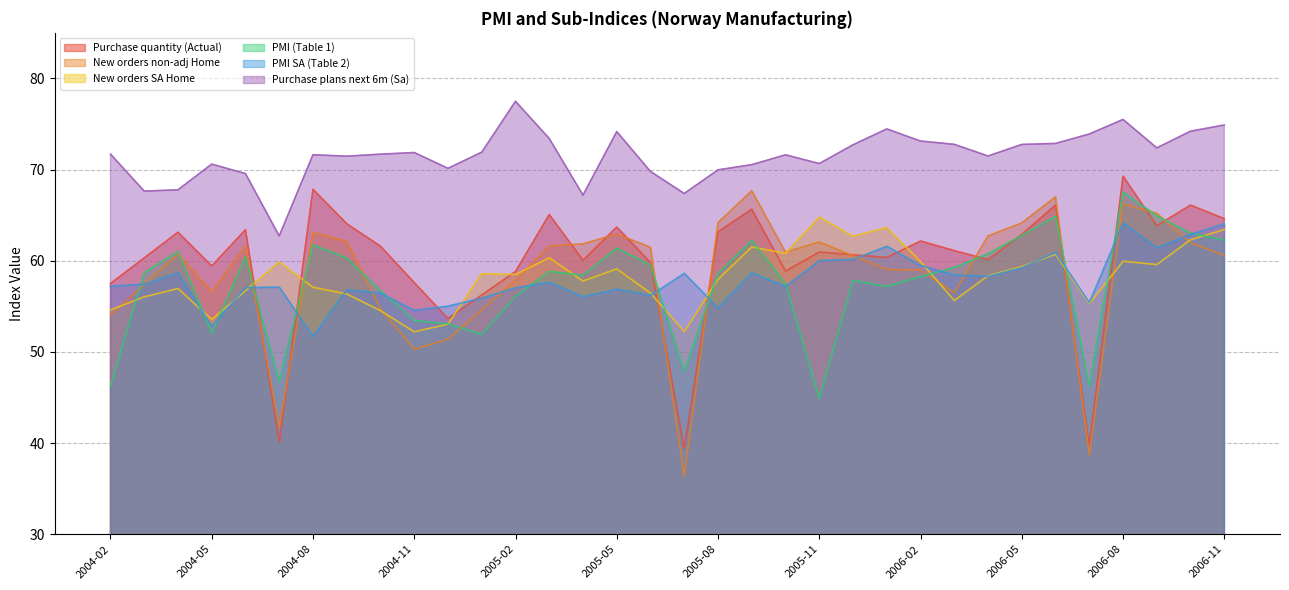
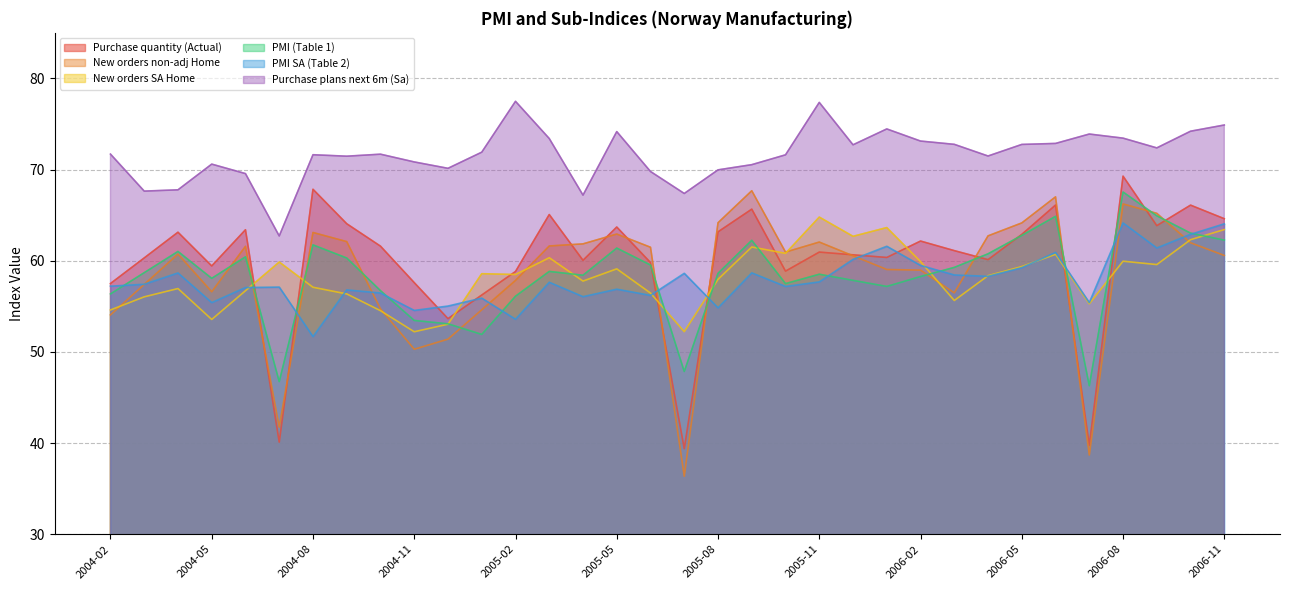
  {
    "PMI (Table 1)": {
-     "2004-02": 46,
-     "2004-05": 52,
+     "2004-02": 56,
+     "2004-05": 58,
      "2004-08": 62,
      "2004-11": 53,
      "2005-02": 56,
      "2005-05": 61,
      "2005-08": 59,
-     "2005-11": 45,
+     "2005-11": 59,
      "2006-02": 58,
      "2006-08": 68,
      "2006-11": 62
    },
    "PMI SA (Table 2)": {
      "2004-02": 57,
-     "2004-05": 53,
+     "2004-05": 55,
      "2004-08": 52,
      "2004-11": 55,
-     "2005-02": 57,
+     "2005-02": 54,
      "2005-05": 57,
      "2005-08": 55,
-     "2005-11": 60,
+     "2005-11": 58,
      "2006-02": 59,
      "2006-08": 64,
      "2006-11": 64
    },
    "Purchase plans next 6m (Sa)": {
      "2004-02": 72,
      "2004-05": 71,
      "2004-08": 72,
-     "2004-11": 72,
+     "2004-11": 71,
      "2005-02": 77,
      "2005-05": 74,
      "2005-08": 70,
-     "2005-11": 71,
+     "2005-11": 77,
      "2006-02": 73,
      "2006-05": 73,
-     "2006-08": 76,
+     "2006-08": 73,
      "2006-11": 75
    }
  }
